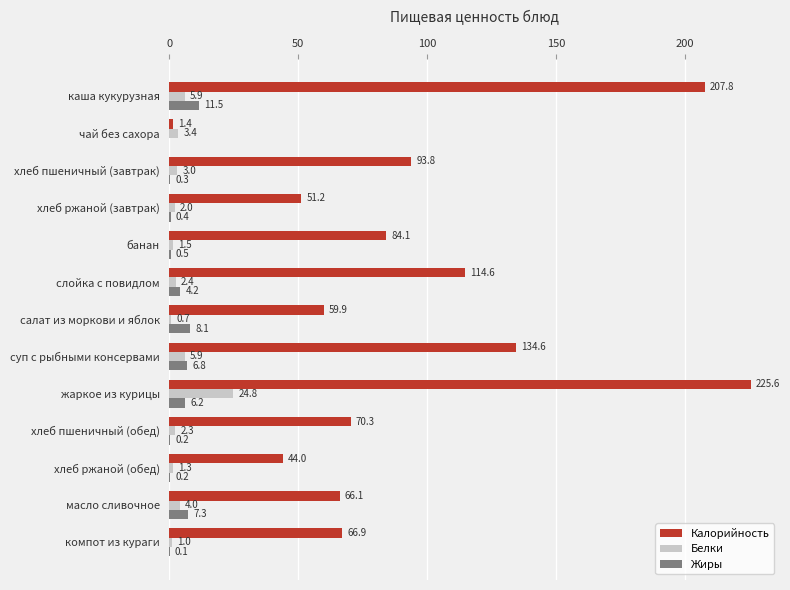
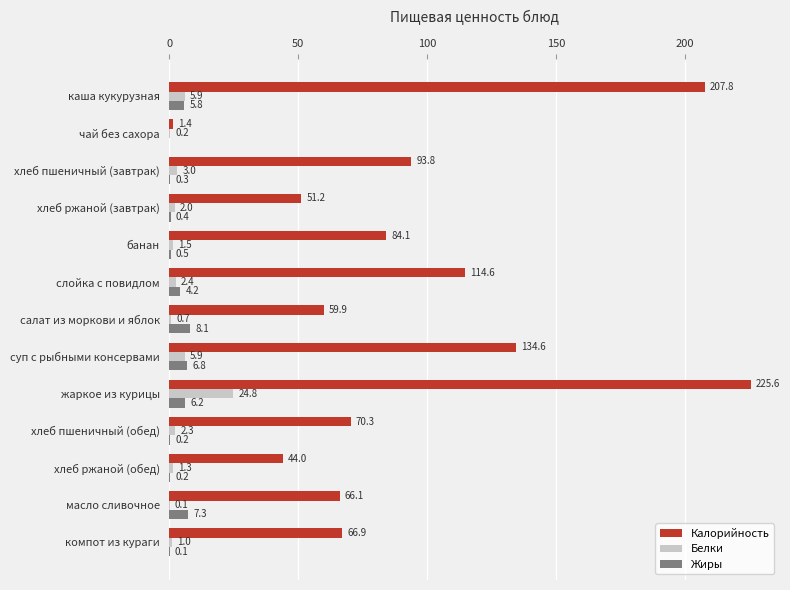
  {
    "Калорийность": {
      "каша кукурузная": 207.8,
      "чай без сахора": 1.4,
      "хлеб пшеничный (завтрак)": 93.8,
      "хлеб ржаной (завтрак)": 51.2,
      "банан": 84.1,
      "слойка с повидлом": 114.6,
      "салат из моркови и яблок": 59.9,
      "суп с рыбными консервами": 134.6,
      "жаркое из курицы": 225.6,
      "хлеб пшеничный (обед)": 70.3,
      "хлеб ржаной (обед)": 44.0,
      "масло сливочное": 66.1,
      "компот из кураги": 66.9
    },
    "Белки": {
      "каша кукурузная": 5.9,
-     "чай без сахора": 3.4,
+     "чай без сахора": 0.2,
      "хлеб пшеничный (завтрак)": 3.0,
      "хлеб ржаной (завтрак)": 2.0,
      "банан": 1.5,
      "слойка с повидлом": 2.4,
      "салат из моркови и яблок": 0.7,
      "суп с рыбными консервами": 5.9,
      "жаркое из курицы": 24.8,
      "хлеб пшеничный (обед)": 2.3,
      "хлеб ржаной (обед)": 1.3,
-     "масло сливочное": 4.0,
+     "масло сливочное": 0.1,
      "компот из кураги": 1.0
    },
    "Жиры": {
-     "каша кукурузная": 11.5,
+     "каша кукурузная": 5.8,
      "хлеб пшеничный (завтрак)": 0.3,
      "хлеб ржаной (завтрак)": 0.4,
      "банан": 0.5,
      "слойка с повидлом": 4.2,
      "салат из моркови и яблок": 8.1,
      "суп с рыбными консервами": 6.8,
      "жаркое из курицы": 6.2,
      "хлеб пшеничный (обед)": 0.2,
      "хлеб ржаной (обед)": 0.2,
      "масло сливочное": 7.3,
      "компот из кураги": 0.1
    }
  }
